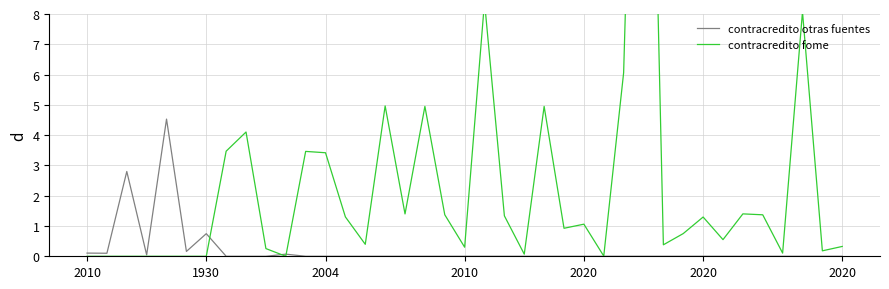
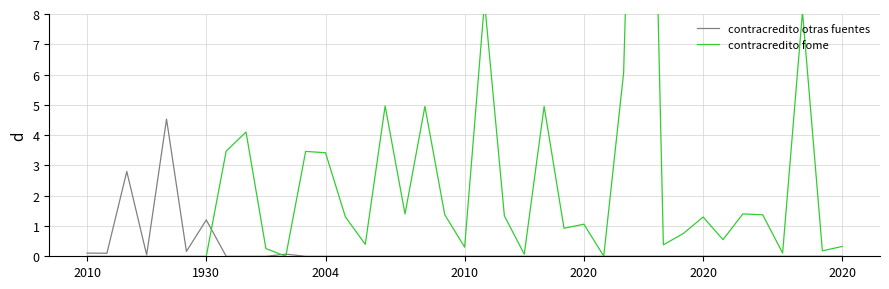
  {
    "contracredito otras fuentes": {
-     "1930": 0.7,
+     "1930": 1.2,
      "2004": 0.0
    },
    "contracredito fome": {
      "1930": 0.0,
      "2004": 3.4
    }
  }
